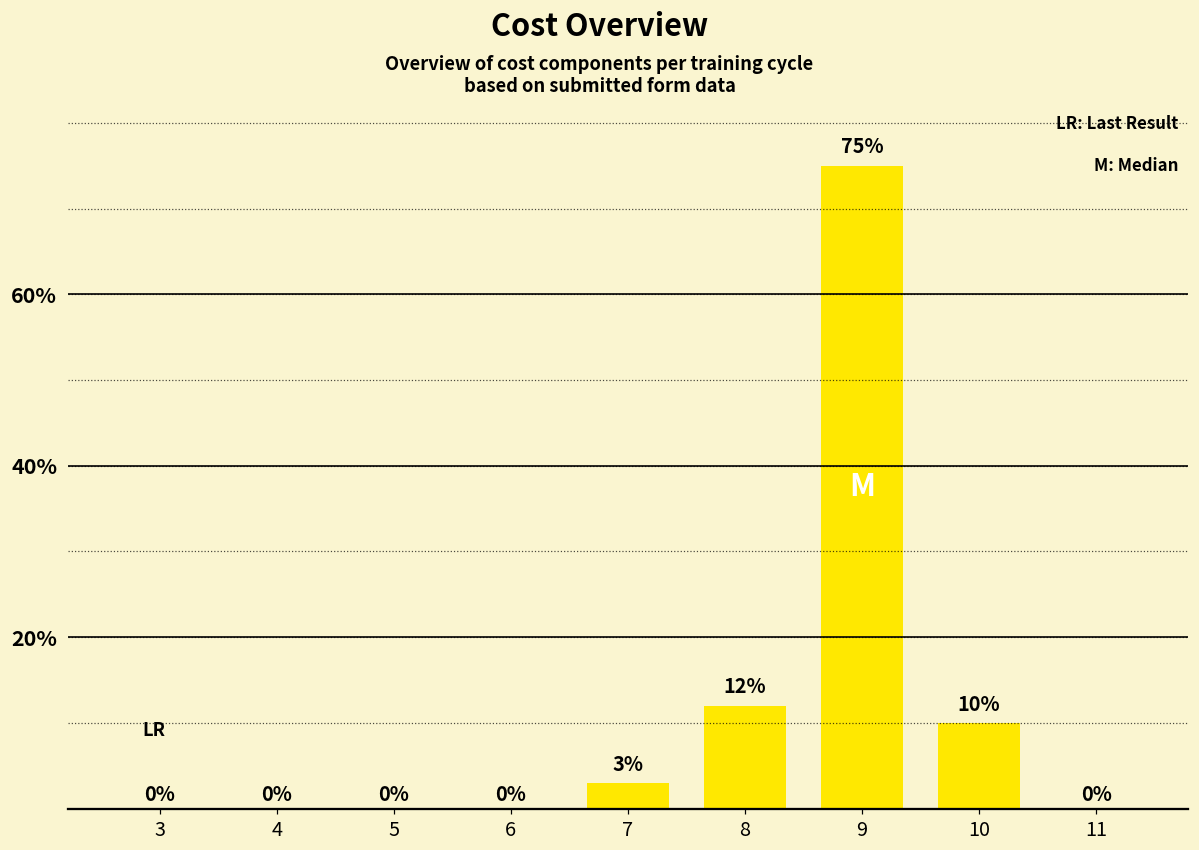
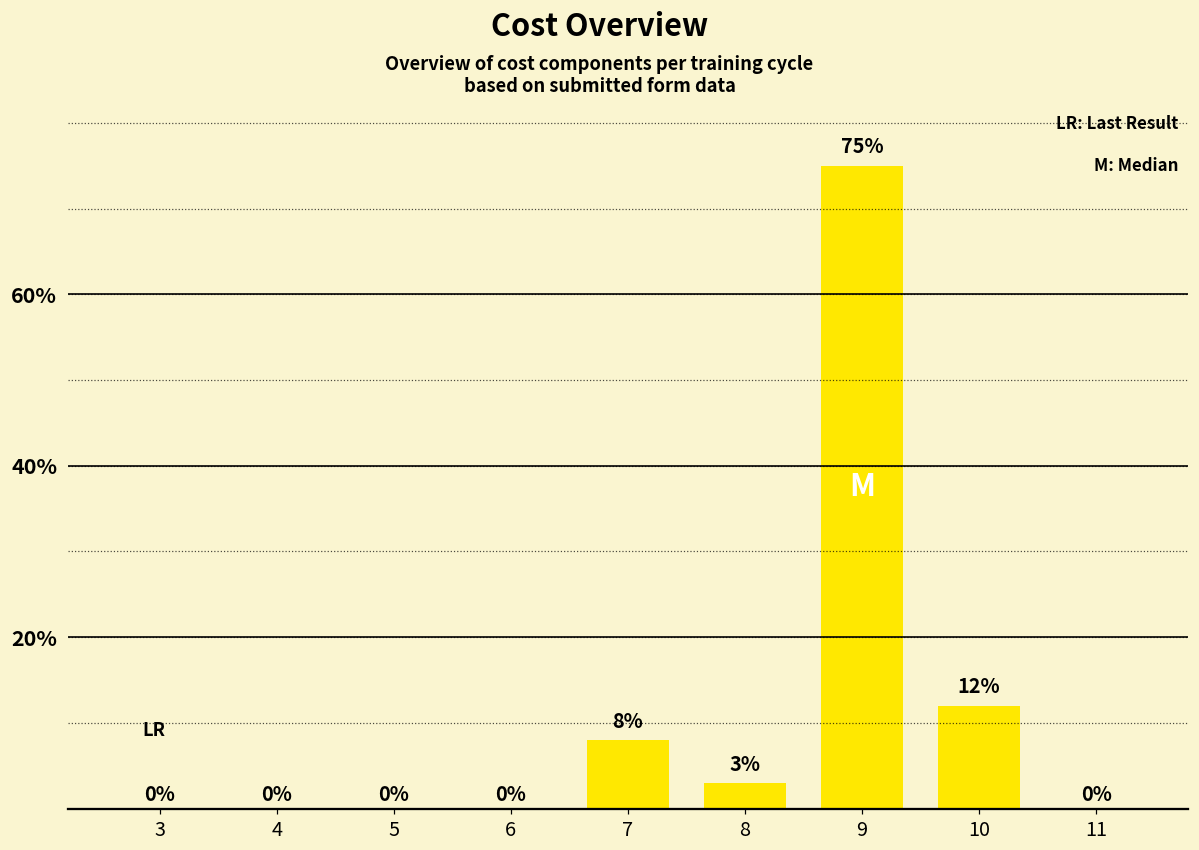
  {
    "3": "0%",
    "4": "0%",
    "5": "0%",
    "6": "0%",
-   "7": "3%",
-   "8": "12%",
+   "7": "8%",
+   "8": "3%",
    "9": "75%",
-   "10": "10%",
+   "10": "12%",
    "11": "0%"
  }
